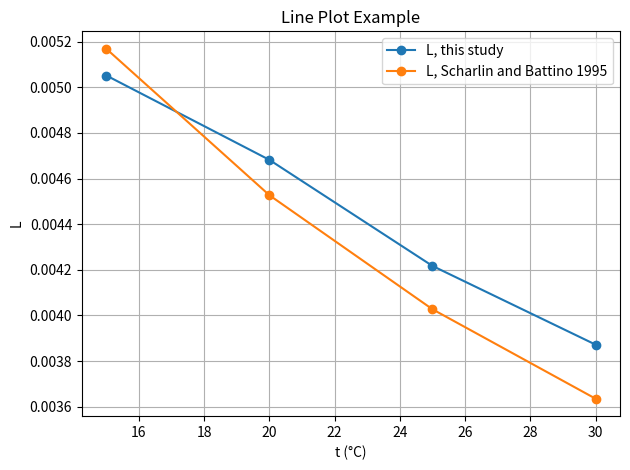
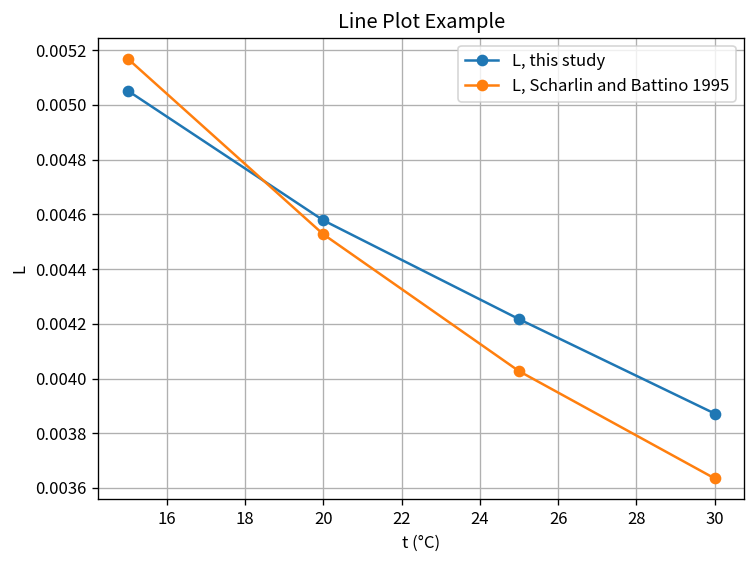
  {
    "L, this study": {
-     "20": 0.00468,
+     "20": 0.00458,
      "30": 0.00387
    },
    "L, Scharlin and Battino 1995": {
      "20": 0.00453,
      "30": 0.00364
    }
  }
